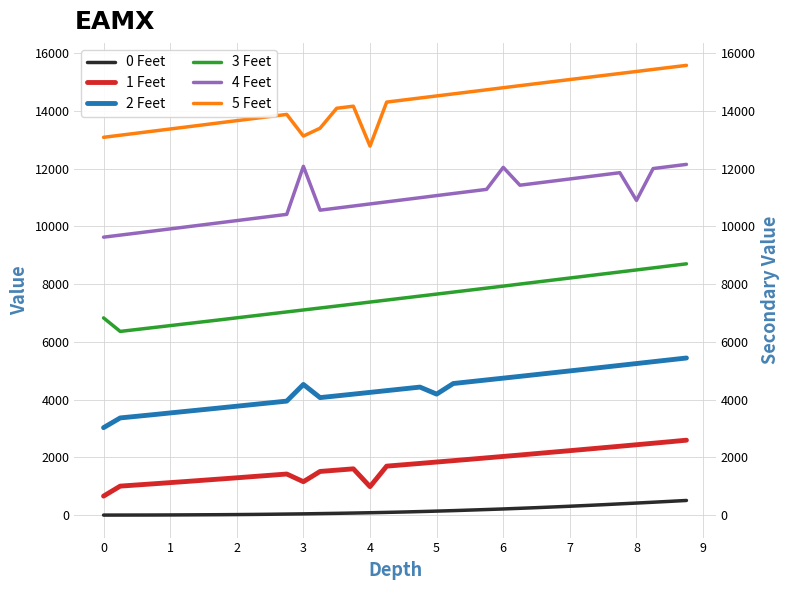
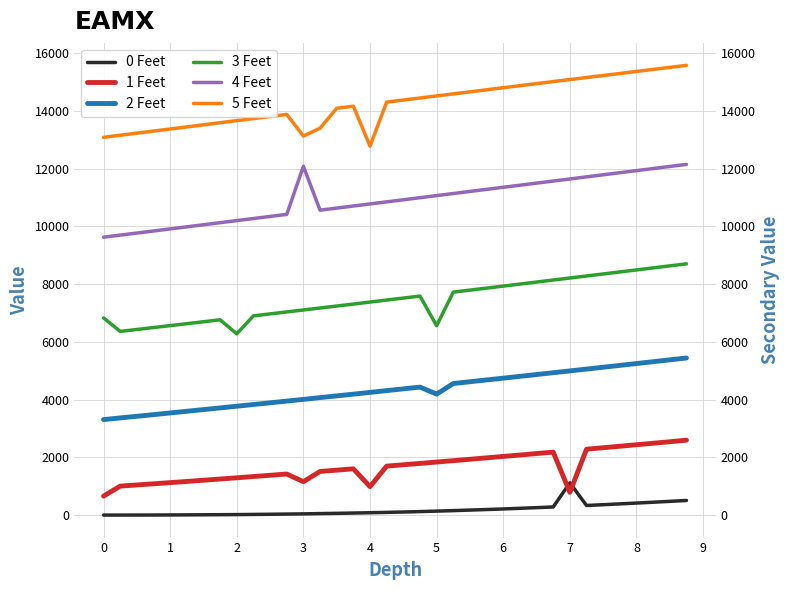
  {
    "0 Feet": {
      "0": 0,
      "1": 0,
      "2": 0,
      "3": 0,
      "4": 100,
      "5": 100,
      "6": 200,
-     "7": 300,
+     "7": 1100,
      "8": 400
    },
    "1 Feet": {
      "0": 700,
      "1": 1100,
      "2": 1300,
      "3": 1200,
      "4": 1000,
      "5": 1800,
      "6": 2000,
-     "7": 2200,
+     "7": 800,
      "8": 2400
    },
    "2 Feet": {
-     "0": 3000,
+     "0": 3300,
      "1": 3500,
      "2": 3800,
-     "3": 4500,
+     "3": 4000,
      "4": 4300,
      "5": 4200,
      "6": 4700,
      "7": 5000,
      "8": 5300
    },
    "3 Feet": {
      "0": 6800,
      "1": 6600,
-     "2": 6800,
+     "2": 6300,
      "3": 7100,
      "4": 7400,
-     "5": 7700,
+     "5": 6600,
      "6": 7900,
      "7": 8200,
      "8": 8500
    },
    "4 Feet": {
      "0": 9600,
      "1": 9900,
      "2": 10200,
      "3": 12100,
      "4": 10800,
      "5": 11100,
-     "6": 12000,
+     "6": 11400,
      "7": 11600,
-     "8": 10900
+     "8": 11900
    },
    "5 Feet": {
      "0": 13100,
      "1": 13400,
      "2": 13700,
      "3": 13100,
      "4": 12800,
      "5": 14500,
      "6": 14800,
      "7": 15100,
      "8": 15400
    }
  }
